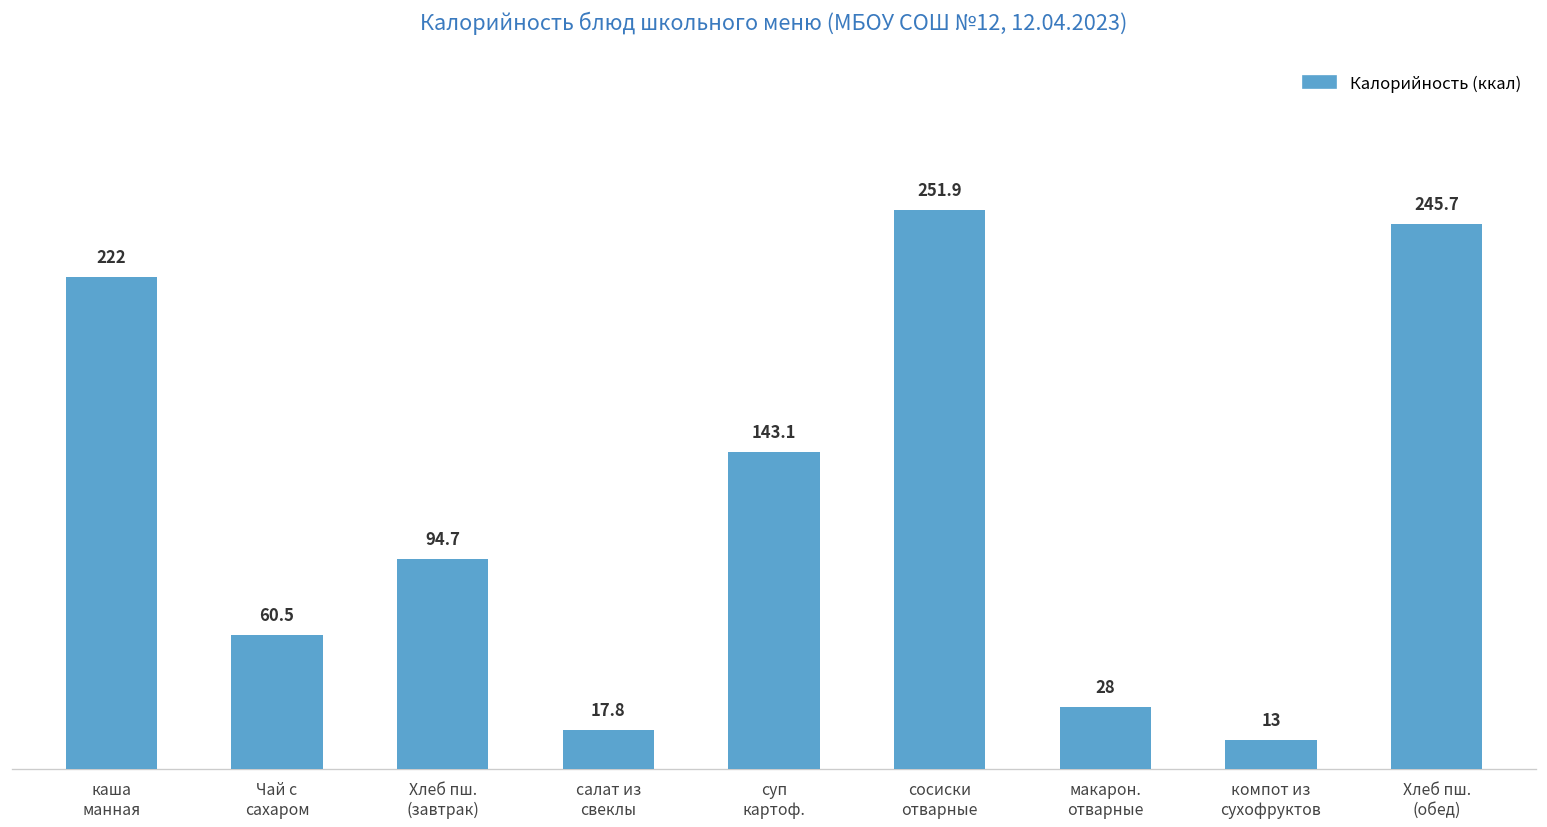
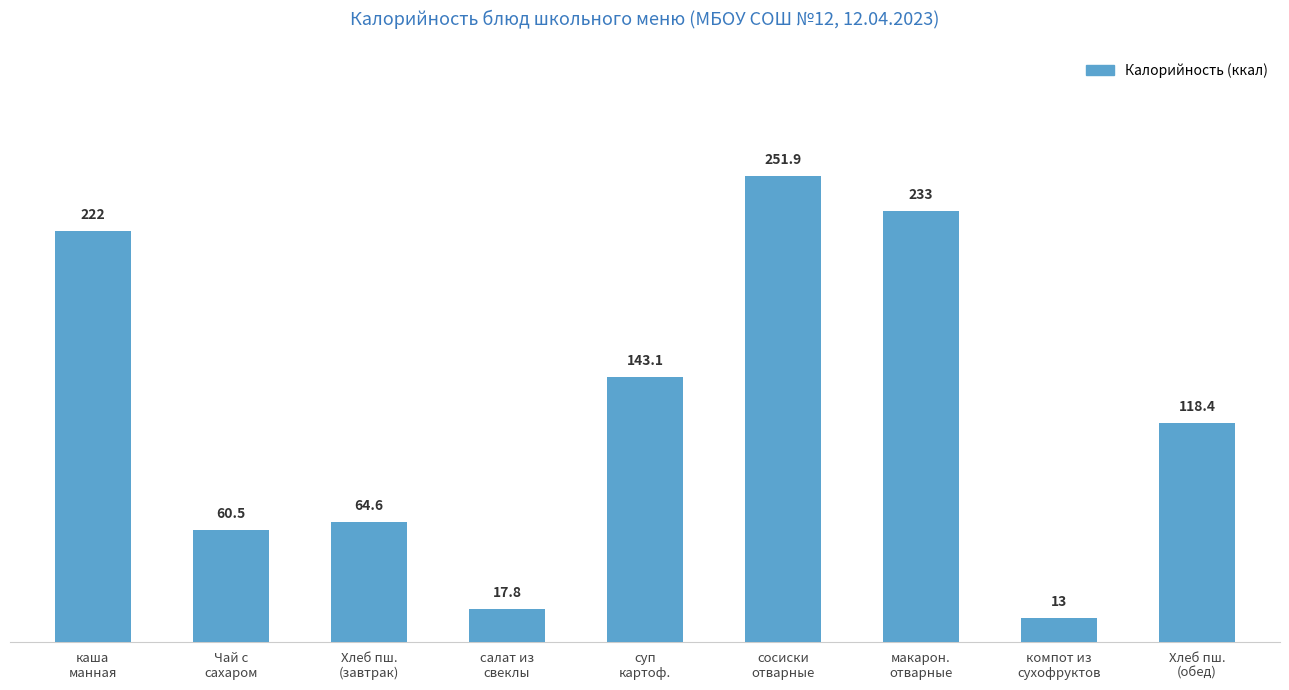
  {
    "каша манная": 222,
    "Чай с сахаром": 60.5,
-   "Хлеб пш. (завтрак)": 94.7,
+   "Хлеб пш. (завтрак)": 64.6,
    "салат из свеклы": 17.8,
    "суп картоф.": 143.1,
    "сосиски отварные": 251.9,
-   "макарон. отварные": 28,
+   "макарон. отварные": 233,
    "компот из сухофруктов": 13,
-   "Хлеб пш. (обед)": 245.7
+   "Хлеб пш. (обед)": 118.4
  }
